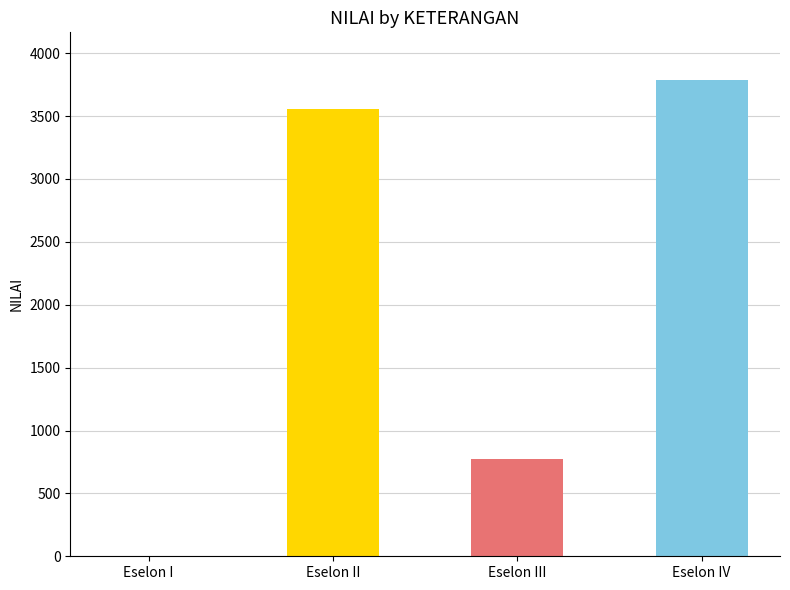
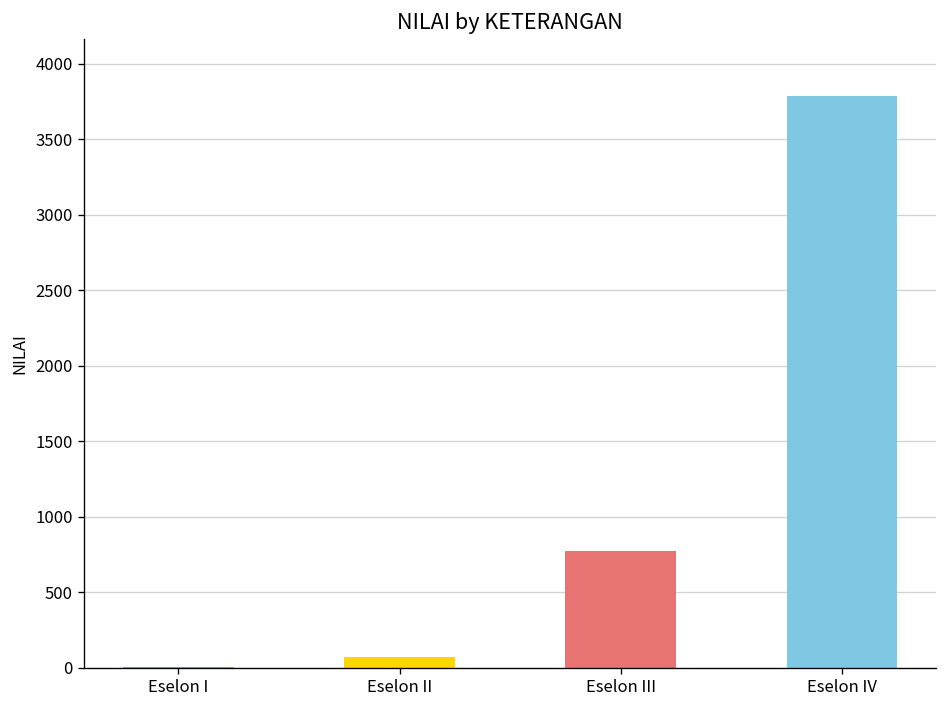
  {
-   "Eselon II": 3560,
+   "Eselon II": 70,
    "Eselon III": 770,
    "Eselon IV": 3790
  }
